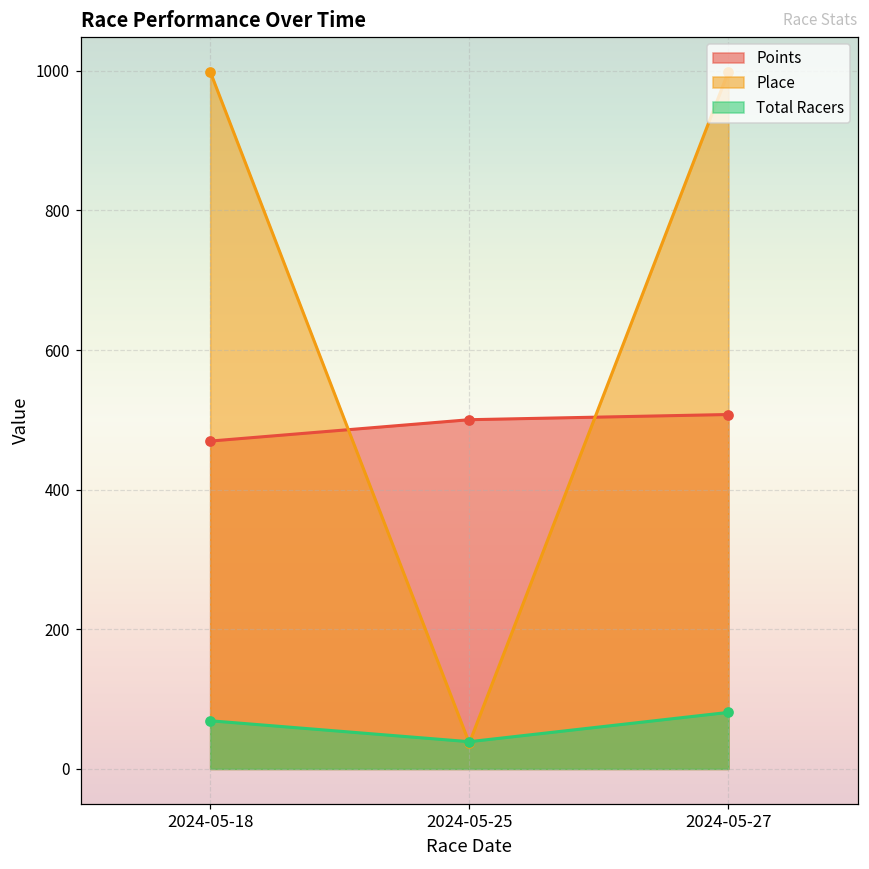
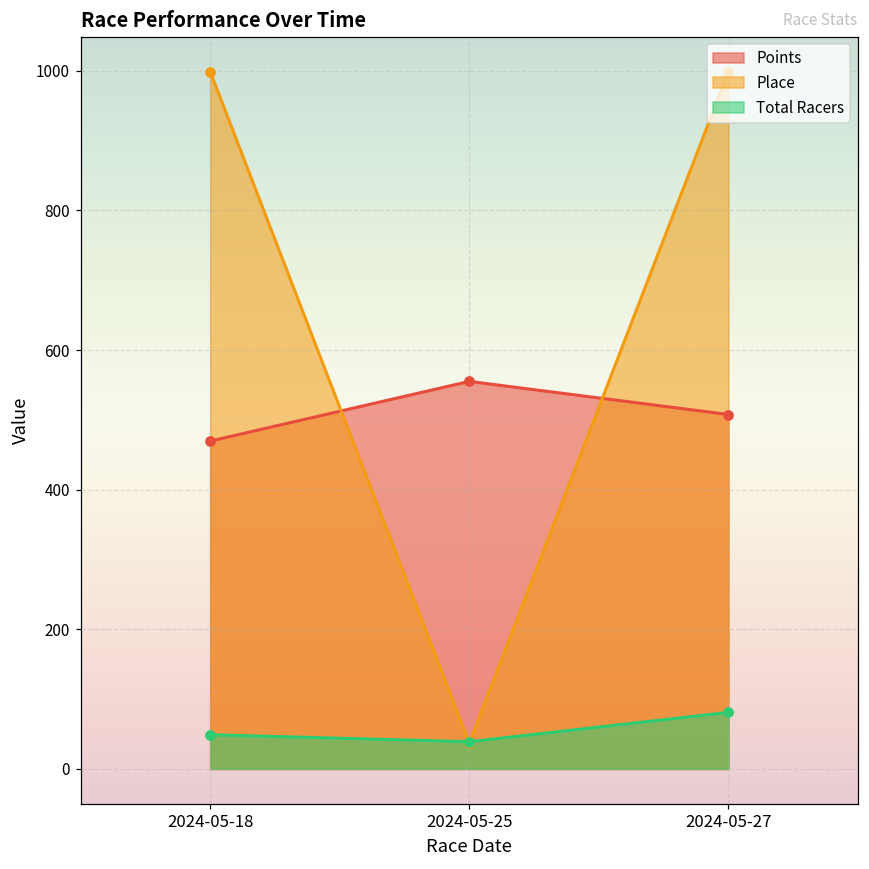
  {
    "Points": {
      "2024-05-18": 470,
-     "2024-05-25": 500,
+     "2024-05-25": 560,
      "2024-05-27": 510
    },
    "Place": {
      "2024-05-18": 1000
    },
    "Total Racers": {
-     "2024-05-18": 70,
+     "2024-05-18": 50,
      "2024-05-27": 80
    }
  }
